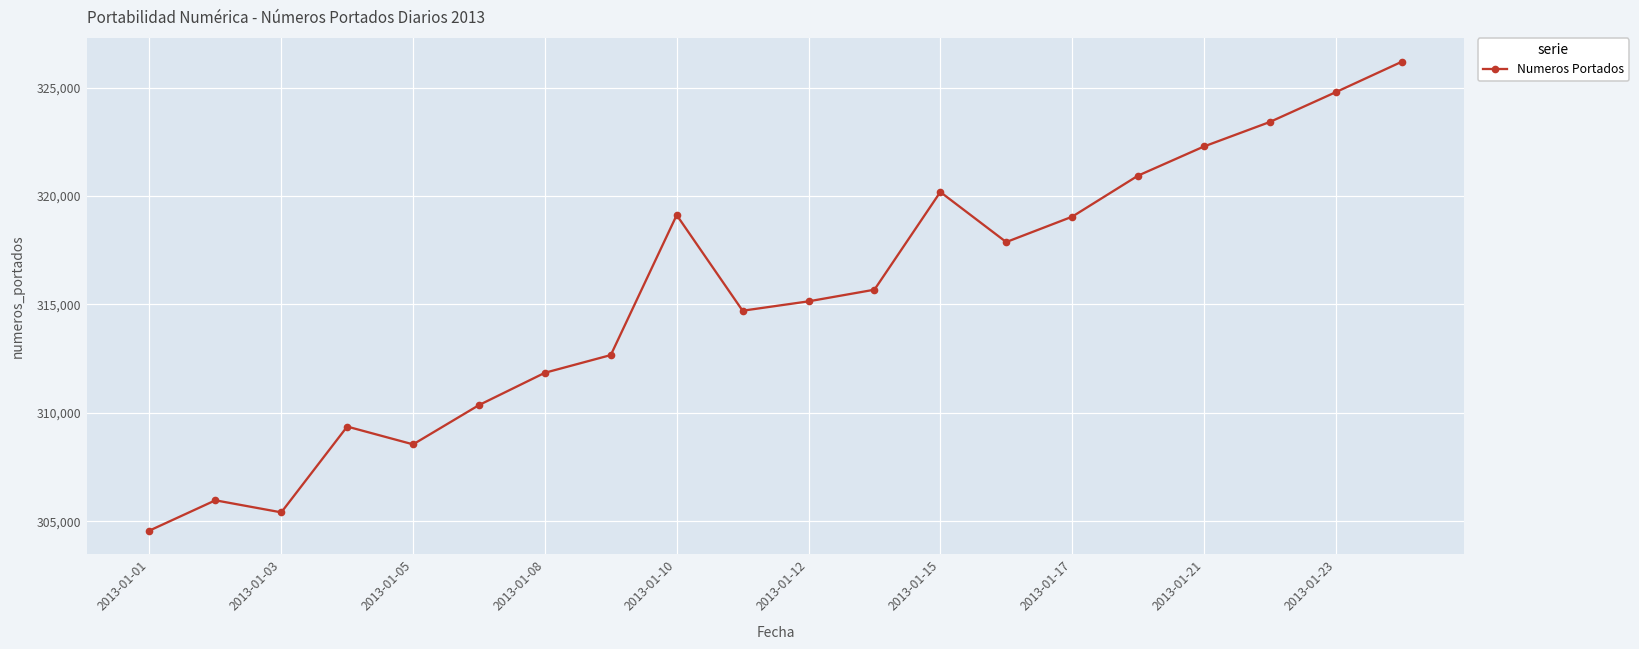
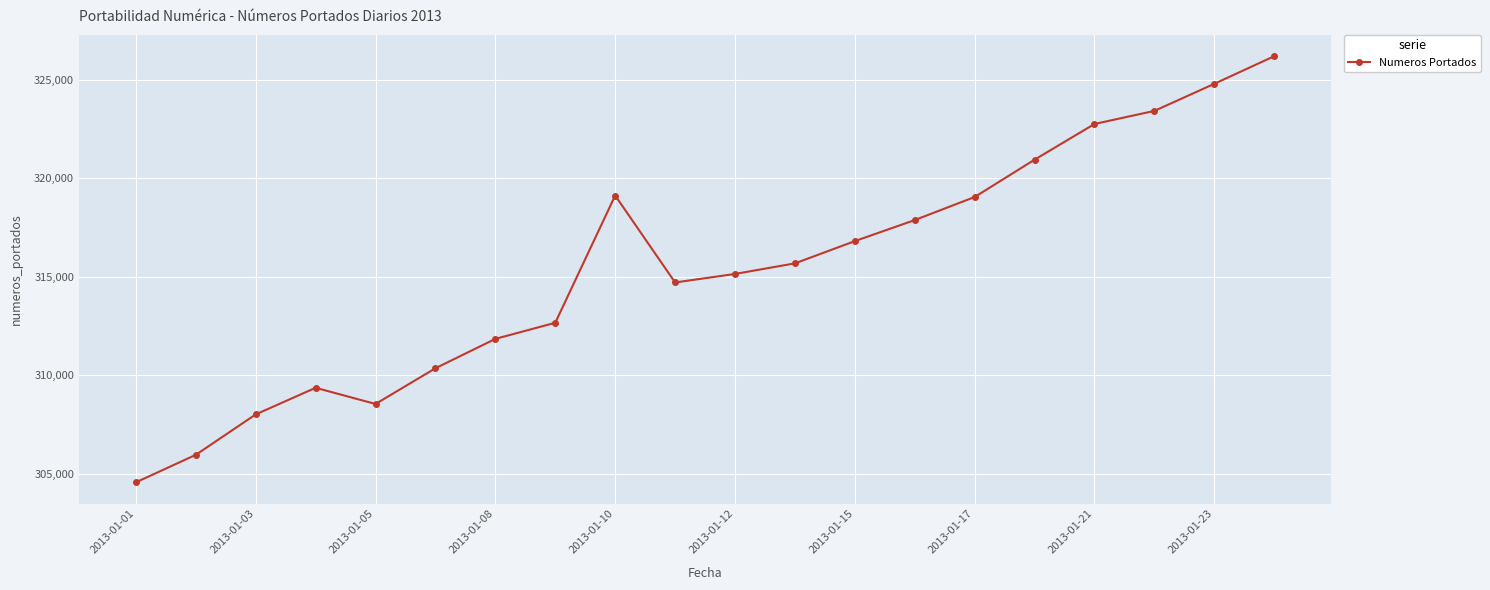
  {
    "2013-01-01": "304,600",
-   "2013-01-03": "305,400",
+   "2013-01-03": "308,000",
    "2013-01-05": "308,500",
    "2013-01-08": "311,900",
    "2013-01-10": "319,100",
    "2013-01-12": "315,100",
-   "2013-01-15": "320,200",
+   "2013-01-15": "316,800",
    "2013-01-17": "319,000",
-   "2013-01-21": "322,300",
+   "2013-01-21": "322,800",
    "2013-01-23": "324,800"
  }
